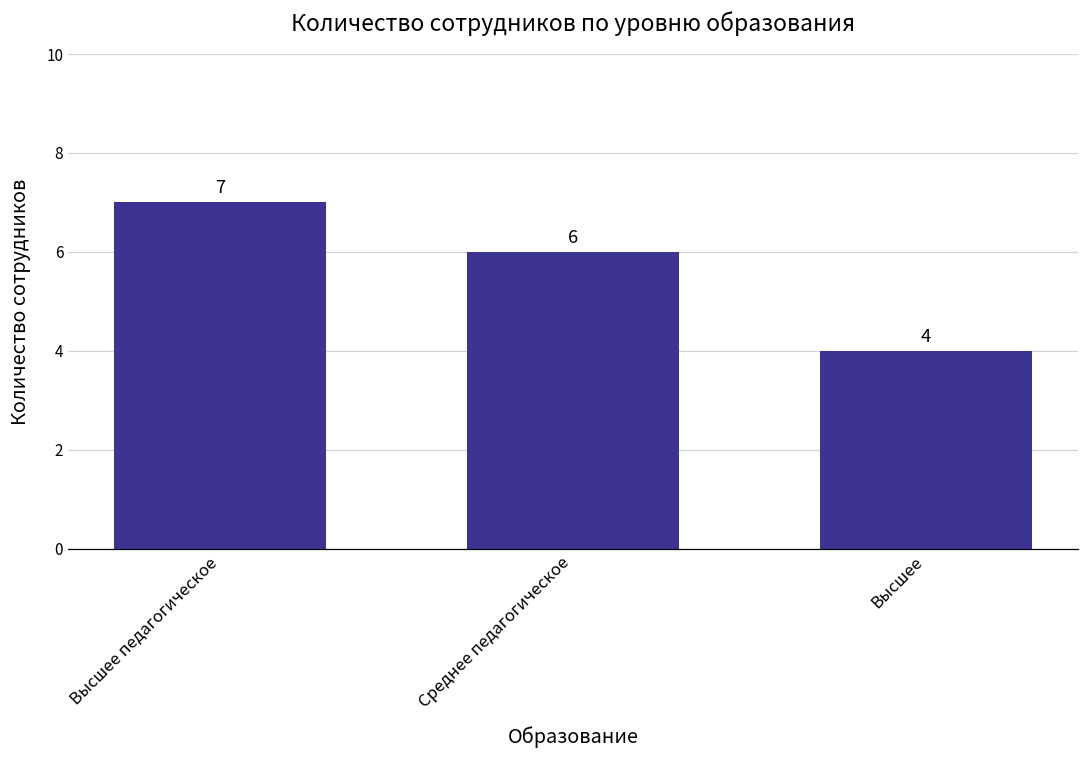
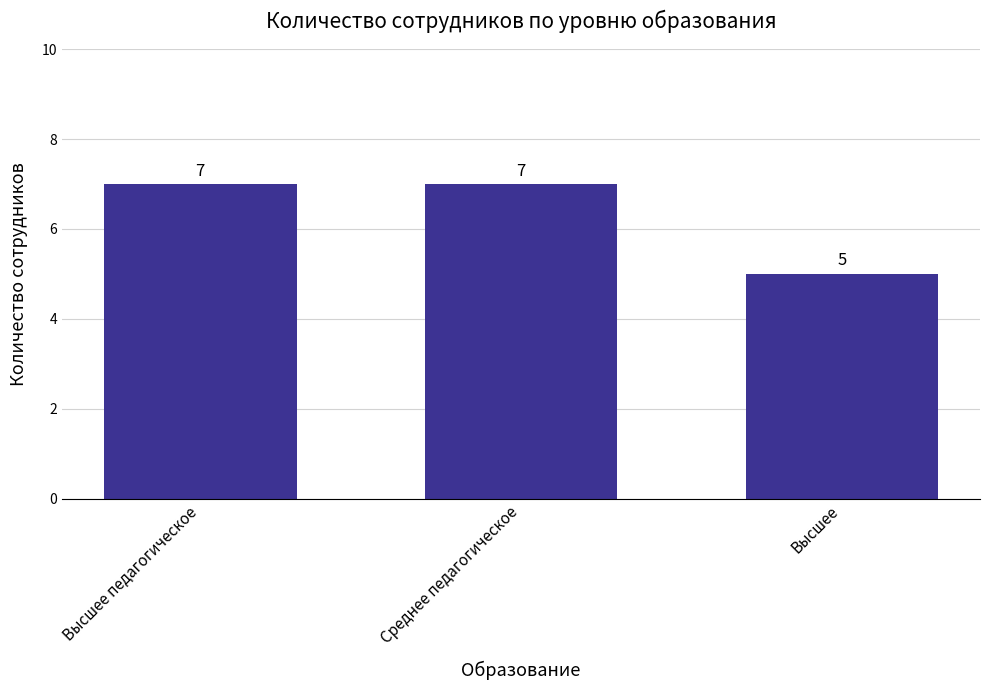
  {
    "Высшее педагогическое": 7,
-   "Среднее педагогическое": 6,
-   "Высшее": 4
+   "Среднее педагогическое": 7,
+   "Высшее": 5
  }
